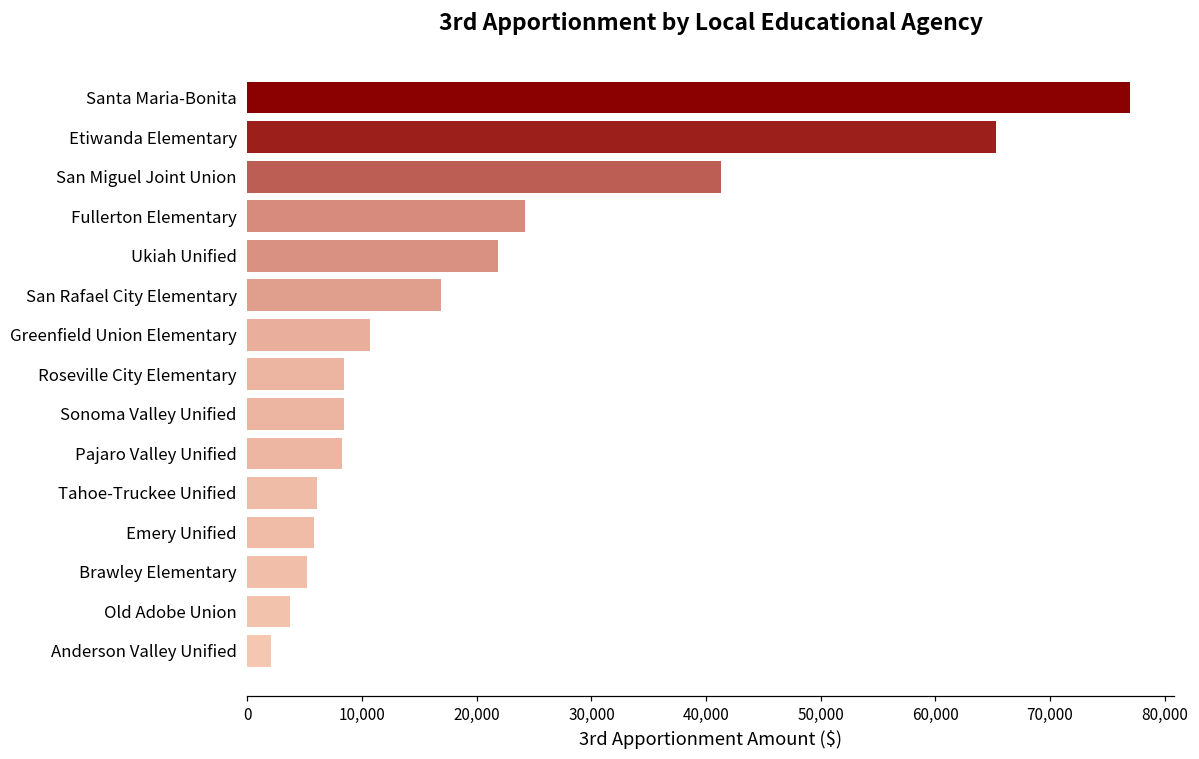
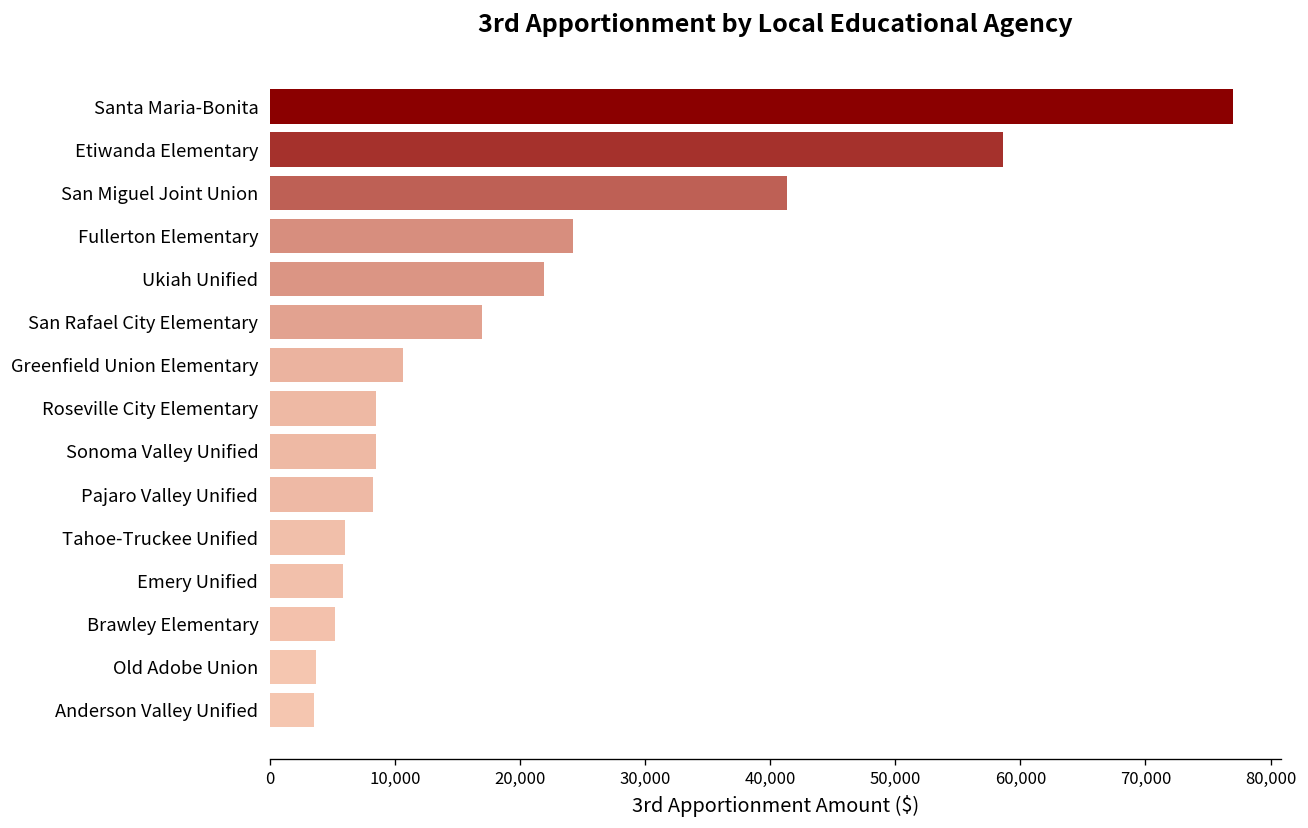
  {
    "Santa Maria-Bonita": "77,000",
-   "Etiwanda Elementary": "65,300",
+   "Etiwanda Elementary": "58,600",
    "San Miguel Joint Union": "41,300",
    "Fullerton Elementary": "24,200",
    "Ukiah Unified": "21,900",
    "San Rafael City Elementary": "16,900",
    "Greenfield Union Elementary": "10,700",
    "Roseville City Elementary": "8,400",
    "Sonoma Valley Unified": "8,400",
    "Pajaro Valley Unified": "8,200",
    "Tahoe-Truckee Unified": "6,000",
    "Emery Unified": "5,800",
    "Brawley Elementary": "5,200",
    "Old Adobe Union": "3,700",
-   "Anderson Valley Unified": "2,100"
+   "Anderson Valley Unified": "3,500"
  }
